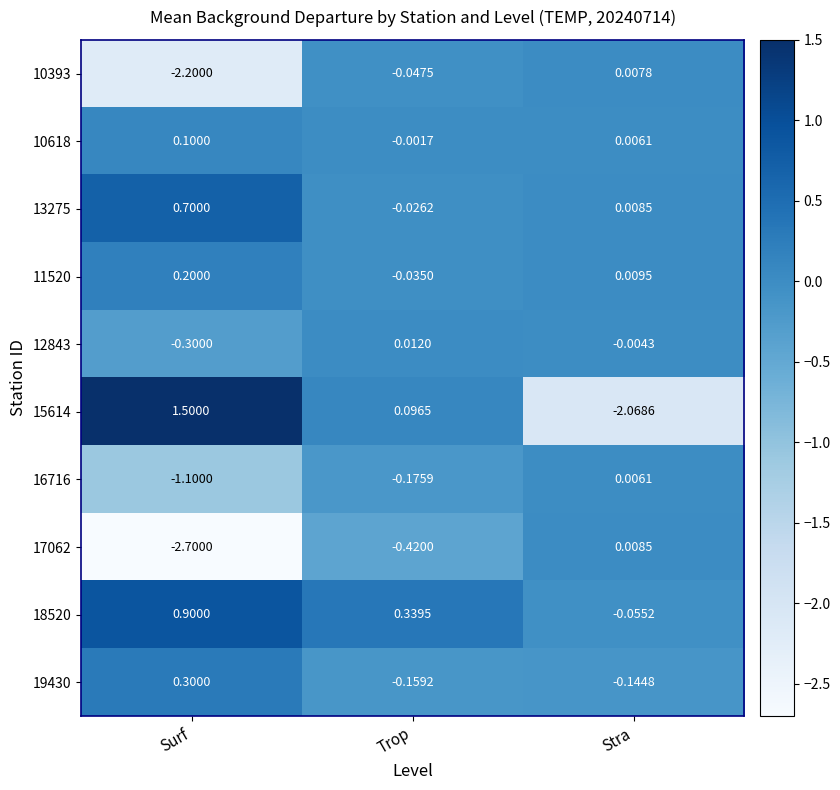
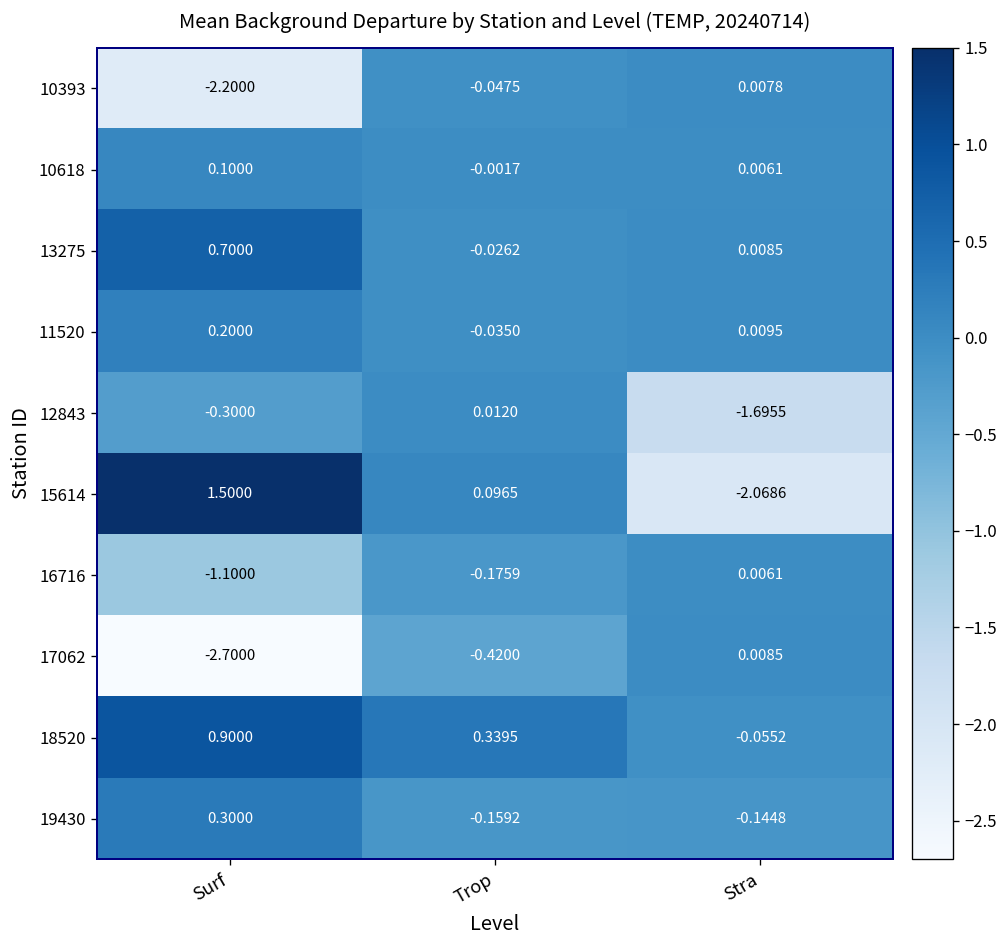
  {
    "10393": {
      "Surf": -2.2000,
      "Trop": -0.0475,
      "Stra": 0.0078
    },
    "10618": {
      "Surf": 0.1000,
      "Trop": -0.0017,
      "Stra": 0.0061
    },
    "13275": {
      "Surf": 0.7000,
      "Trop": -0.0262,
      "Stra": 0.0085
    },
    "11520": {
      "Surf": 0.2000,
      "Trop": -0.0350,
      "Stra": 0.0095
    },
    "12843": {
      "Surf": -0.3000,
      "Trop": 0.0120,
-     "Stra": -0.0043
+     "Stra": -1.6955
    },
    "15614": {
      "Surf": 1.5000,
      "Trop": 0.0965,
      "Stra": -2.0686
    },
    "16716": {
      "Surf": -1.1000,
      "Trop": -0.1759,
      "Stra": 0.0061
    },
    "17062": {
      "Surf": -2.7000,
      "Trop": -0.4200,
      "Stra": 0.0085
    },
    "18520": {
      "Surf": 0.9000,
      "Trop": 0.3395,
      "Stra": -0.0552
    },
    "19430": {
      "Surf": 0.3000,
      "Trop": -0.1592,
      "Stra": -0.1448
    }
  }
